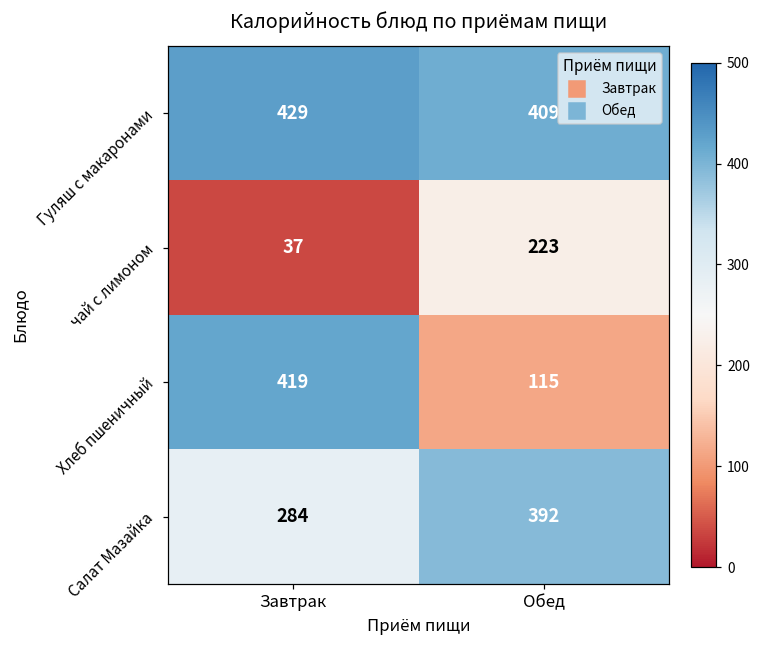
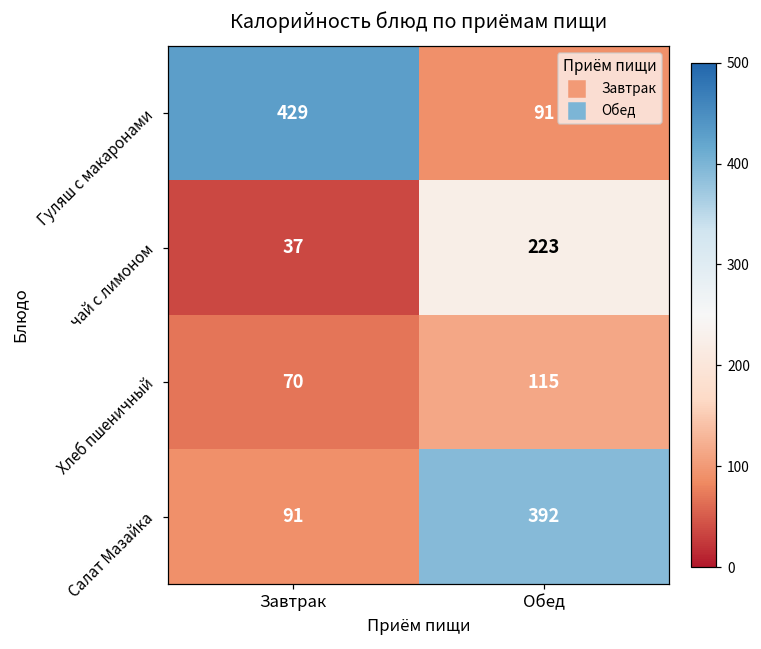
  {
    "Гуляш с макаронами": {
      "Завтрак": 429,
-     "Обед": 409
+     "Обед": 91
    },
    "чай с лимоном": {
      "Завтрак": 37,
      "Обед": 223
    },
    "Хлеб пшеничный": {
-     "Завтрак": 419,
+     "Завтрак": 70,
      "Обед": 115
    },
    "Салат Мазайка": {
-     "Завтрак": 284,
+     "Завтрак": 91,
      "Обед": 392
    }
  }
